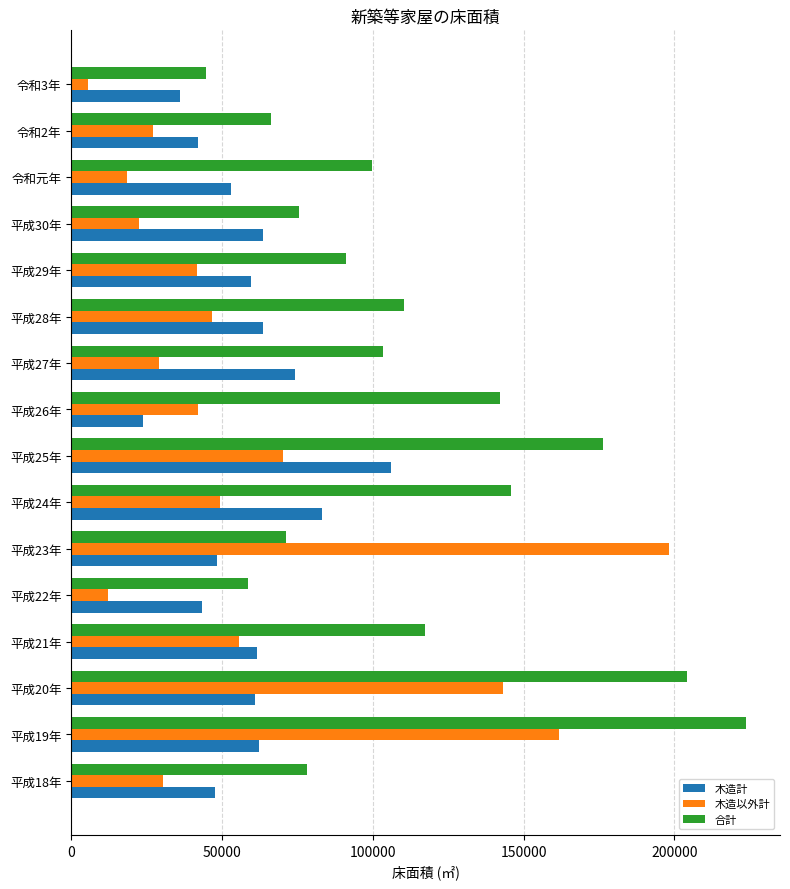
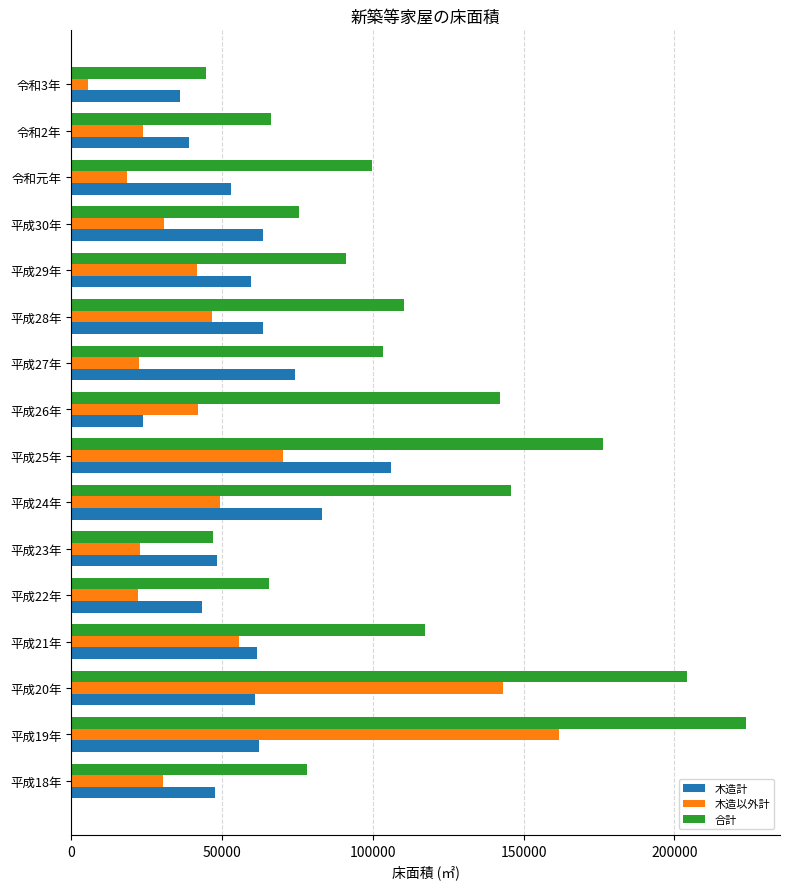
  {
    "木造計": {
      "令和3年": 36000,
-     "令和2年": 42000,
+     "令和2年": 39000,
      "令和元年": 53000,
      "平成30年": 64000,
      "平成29年": 59000,
      "平成28年": 64000,
      "平成27年": 74000,
      "平成26年": 24000,
      "平成25年": 106000,
      "平成24年": 83000,
      "平成23年": 48000,
      "平成22年": 43000,
      "平成21年": 62000,
      "平成20年": 61000,
      "平成19年": 62000,
      "平成18年": 48000
    },
    "木造以外計": {
      "令和3年": 5000,
-     "令和2年": 27000,
+     "令和2年": 24000,
      "令和元年": 19000,
-     "平成30年": 22000,
+     "平成30年": 31000,
      "平成29年": 42000,
      "平成28年": 47000,
-     "平成27年": 29000,
+     "平成27年": 22000,
      "平成26年": 42000,
      "平成25年": 70000,
      "平成24年": 49000,
-     "平成23年": 198000,
-     "平成22年": 12000,
+     "平成23年": 23000,
+     "平成22年": 22000,
      "平成21年": 56000,
      "平成20年": 143000,
      "平成19年": 162000,
      "平成18年": 30000
    },
    "合計": {
      "令和3年": 45000,
      "令和2年": 66000,
      "令和元年": 100000,
      "平成30年": 76000,
      "平成29年": 91000,
      "平成28年": 110000,
      "平成27年": 103000,
      "平成26年": 142000,
      "平成25年": 176000,
      "平成24年": 146000,
-     "平成23年": 71000,
-     "平成22年": 59000,
+     "平成23年": 47000,
+     "平成22年": 66000,
      "平成21年": 117000,
      "平成20年": 204000,
      "平成19年": 224000,
      "平成18年": 78000
    }
  }
